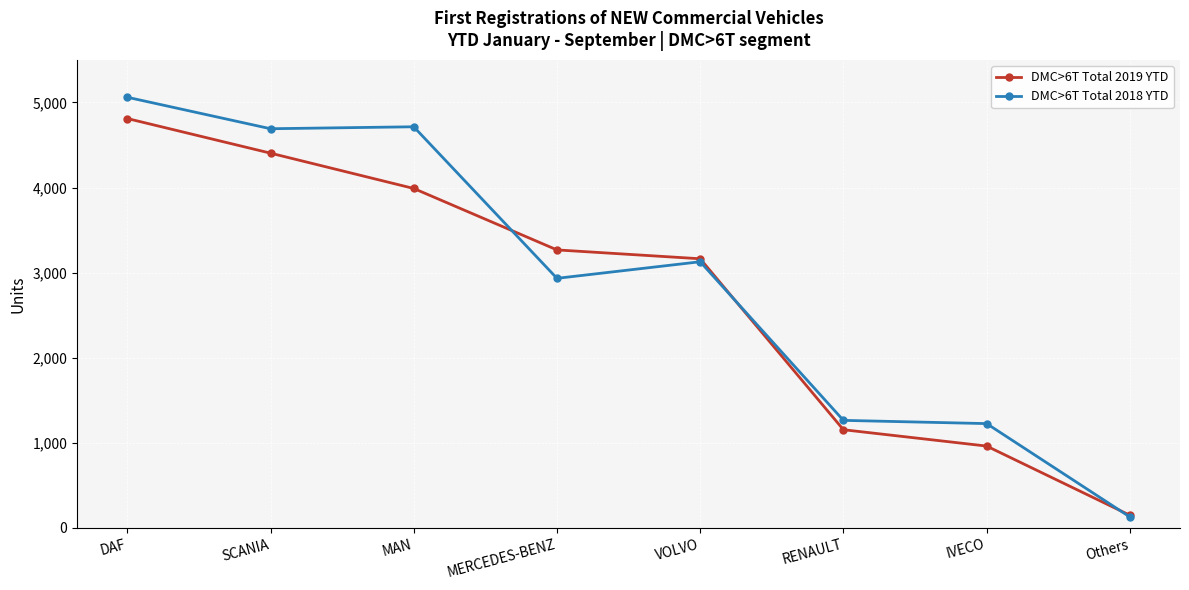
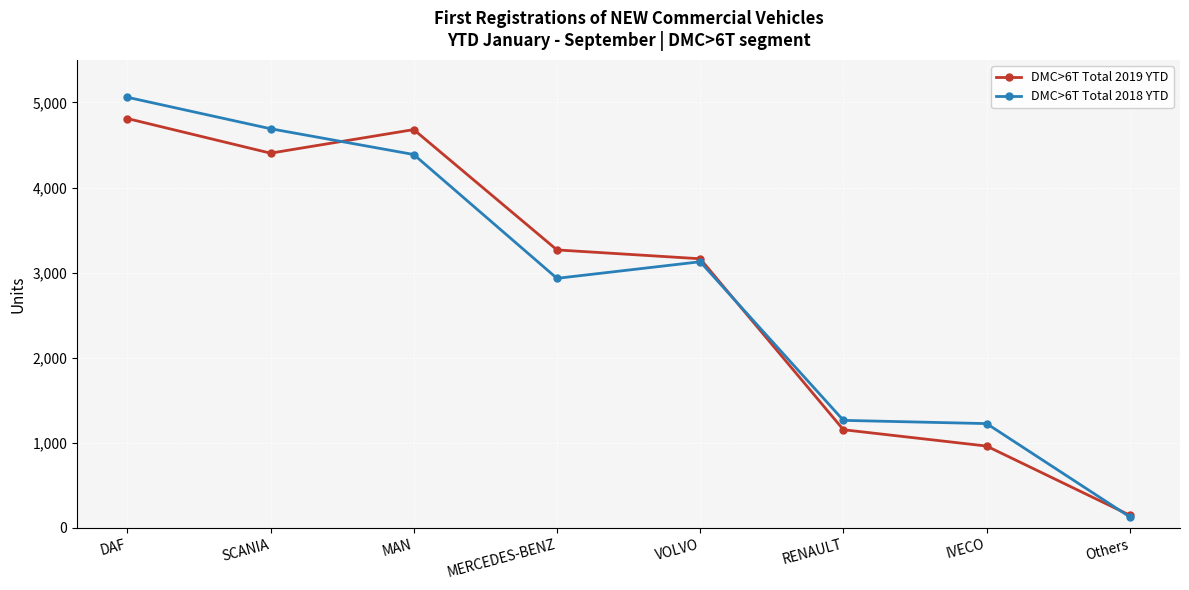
  {
    "DMC>6T Total 2019 YTD": {
      "DAF": "4,800",
      "SCANIA": "4,400",
-     "MAN": "4,000",
+     "MAN": "4,700",
      "MERCEDES-BENZ": "3,300",
      "VOLVO": "3,200",
      "RENAULT": "1,200",
      "IVECO": "1,000"
    },
    "DMC>6T Total 2018 YTD": {
      "DAF": "5,100",
      "SCANIA": "4,700",
-     "MAN": "4,700",
+     "MAN": "4,400",
      "MERCEDES-BENZ": "2,900",
      "VOLVO": "3,100",
      "RENAULT": "1,300",
      "IVECO": "1,200"
    }
  }
